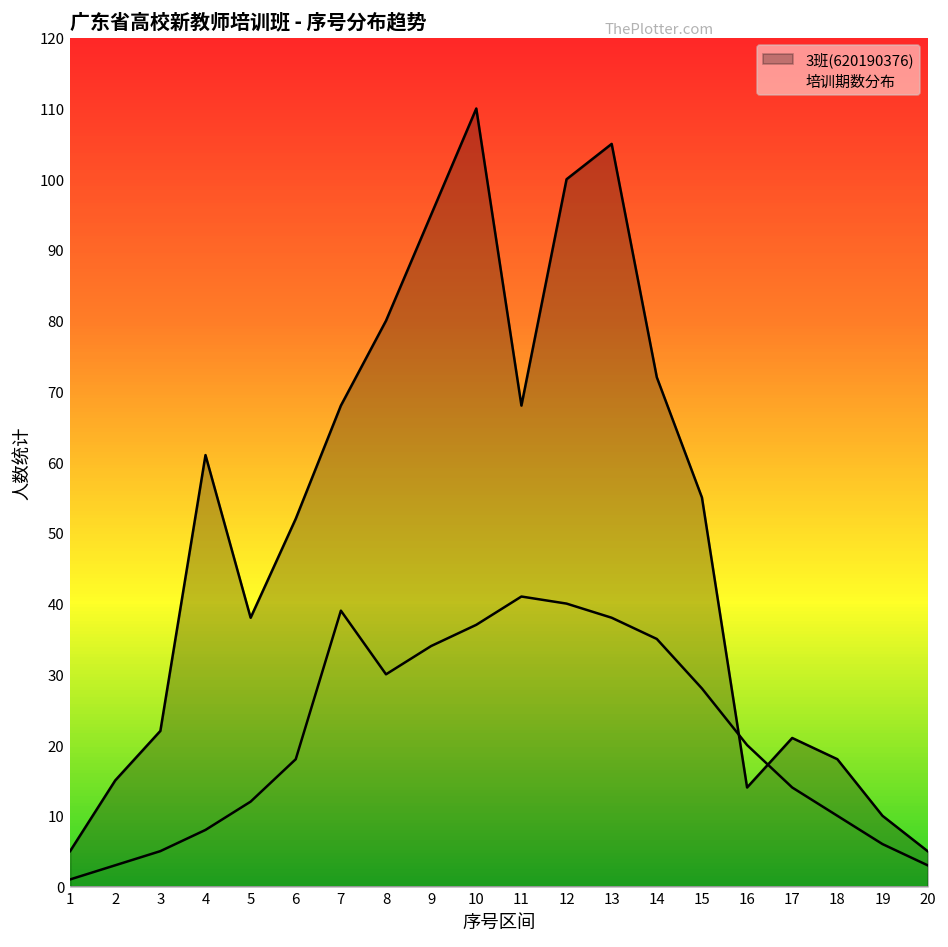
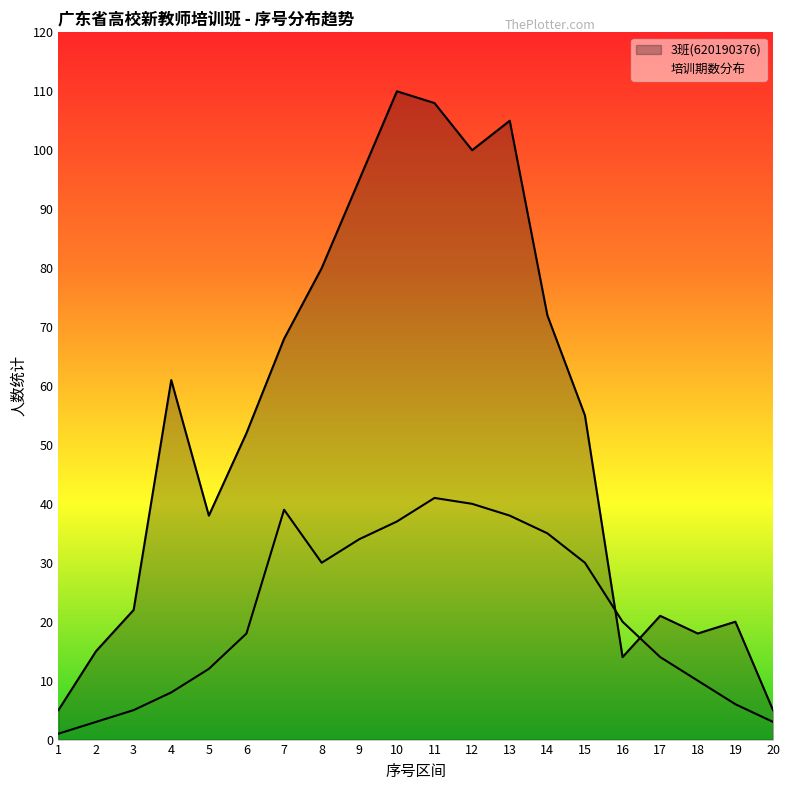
  {
    "3班(620190376)": {
      "1": 5,
      "2": 15,
      "3": 22,
      "4": 61,
      "5": 38,
      "6": 52,
      "7": 68,
      "8": 80,
      "9": 95,
      "10": 110,
-     "11": 68,
+     "11": 108,
      "12": 100,
      "13": 105,
      "14": 72,
      "15": 55,
      "16": 14,
      "17": 21,
      "18": 18,
-     "19": 10,
+     "19": 20,
      "20": 5
    },
    "培训期数分布": {
      "1": 1,
      "2": 3,
      "3": 5,
      "4": 8,
      "5": 12,
      "6": 18,
      "7": 39,
      "8": 30,
      "9": 34,
      "10": 37,
      "11": 41,
      "12": 40,
      "13": 38,
      "14": 35,
-     "15": 28,
+     "15": 30,
      "16": 20,
      "17": 14,
      "18": 10,
      "19": 6,
      "20": 3
    }
  }
